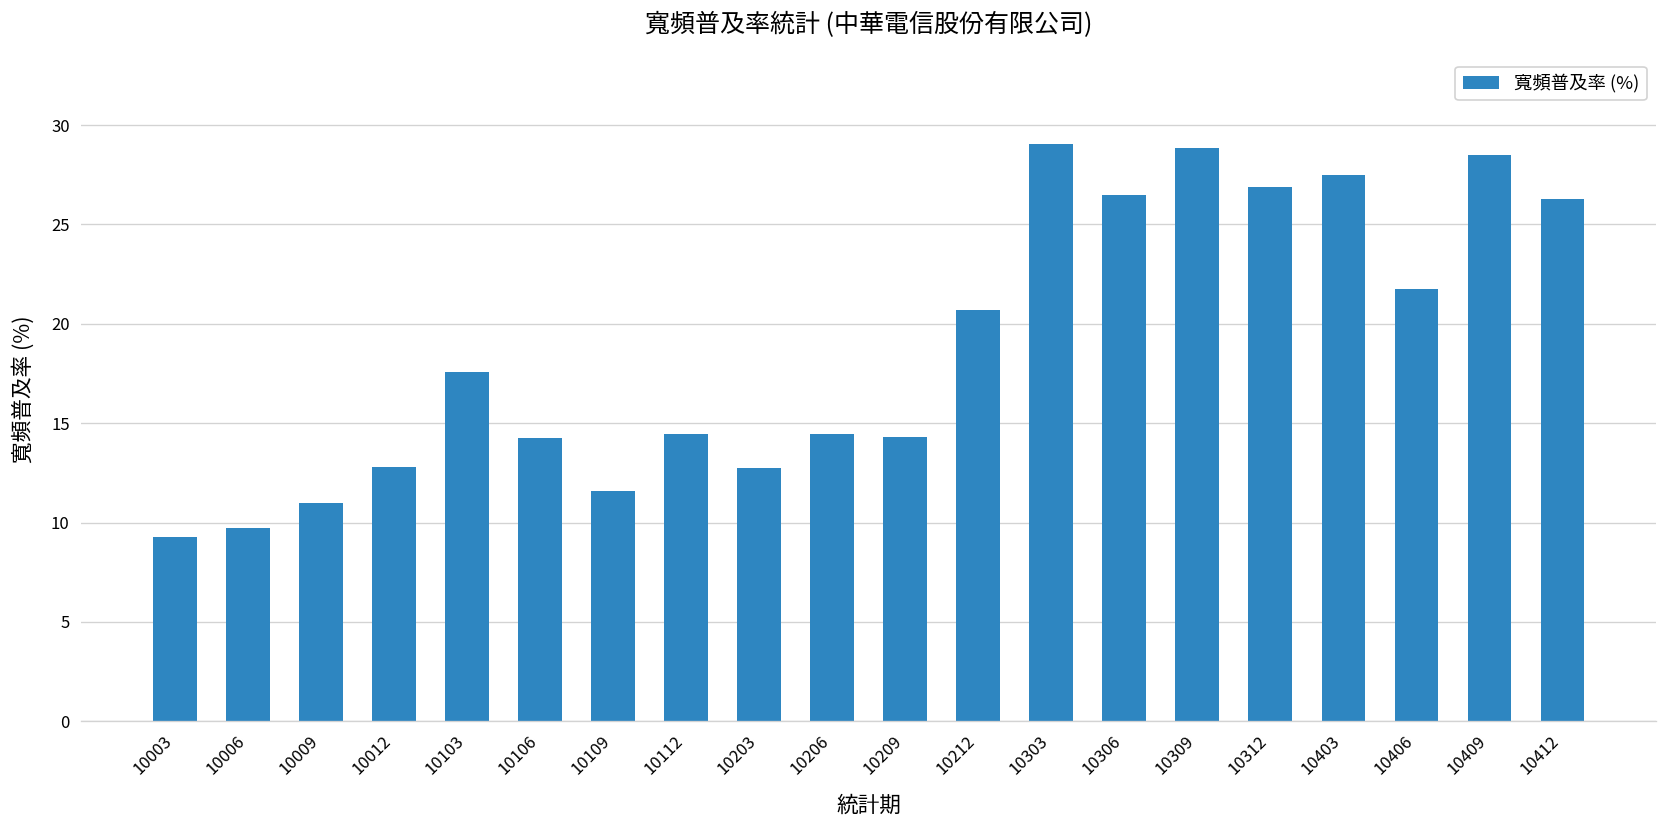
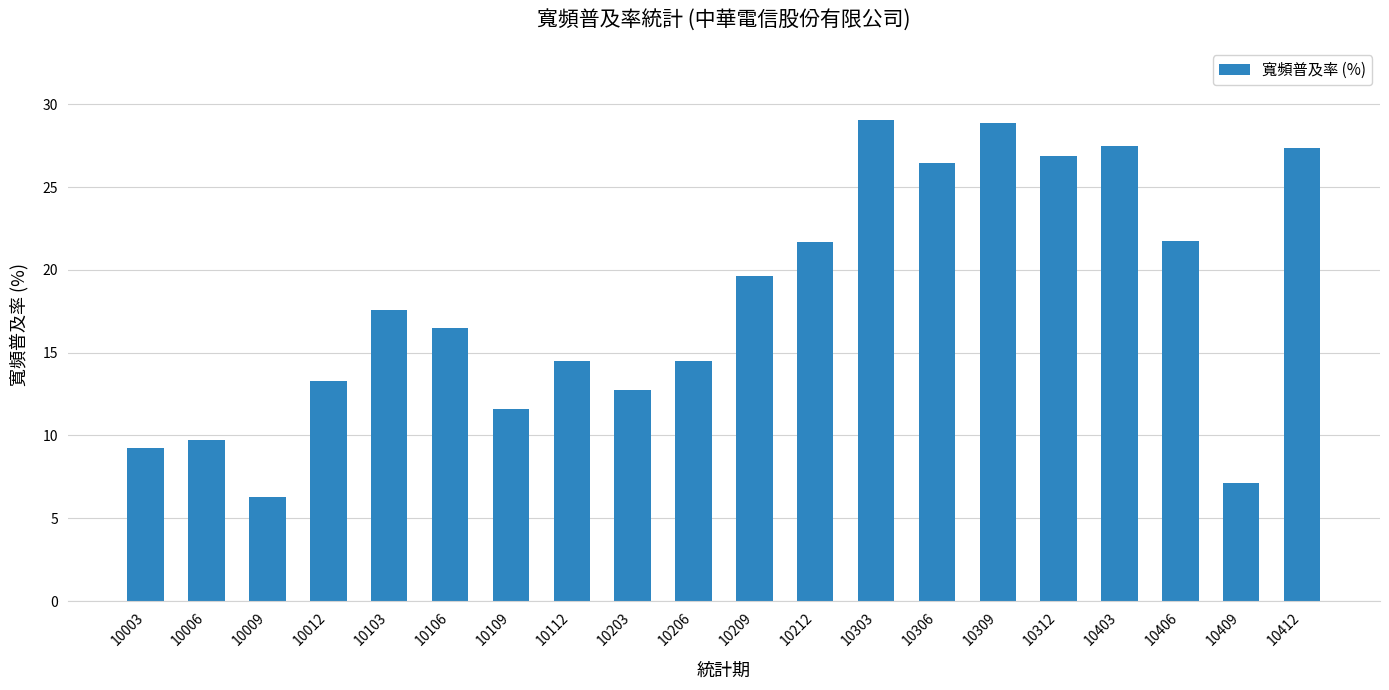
  {
    "10003": 9.3,
    "10006": 9.7,
-   "10009": 11.0,
-   "10012": 12.8,
+   "10009": 6.3,
+   "10012": 13.3,
    "10103": 17.6,
-   "10106": 14.3,
+   "10106": 16.5,
    "10109": 11.6,
    "10112": 14.5,
    "10203": 12.7,
    "10206": 14.5,
-   "10209": 14.3,
-   "10212": 20.7,
+   "10209": 19.7,
+   "10212": 21.7,
    "10303": 29.0,
    "10306": 26.5,
    "10309": 28.8,
    "10312": 26.9,
    "10403": 27.5,
    "10406": 21.8,
-   "10409": 28.5,
-   "10412": 26.3
+   "10409": 7.1,
+   "10412": 27.4
  }
